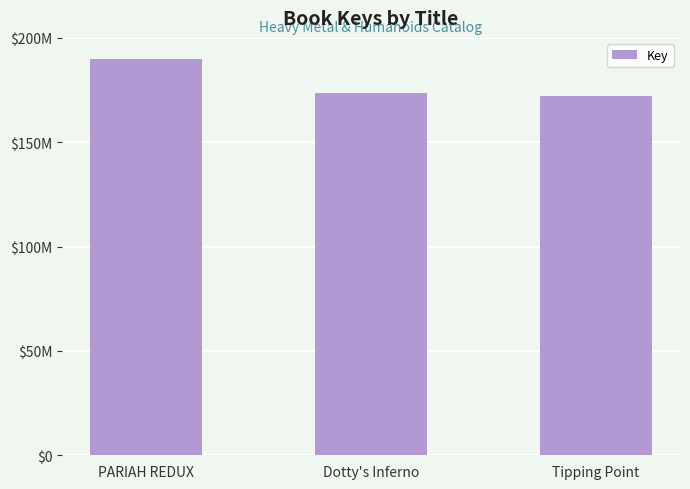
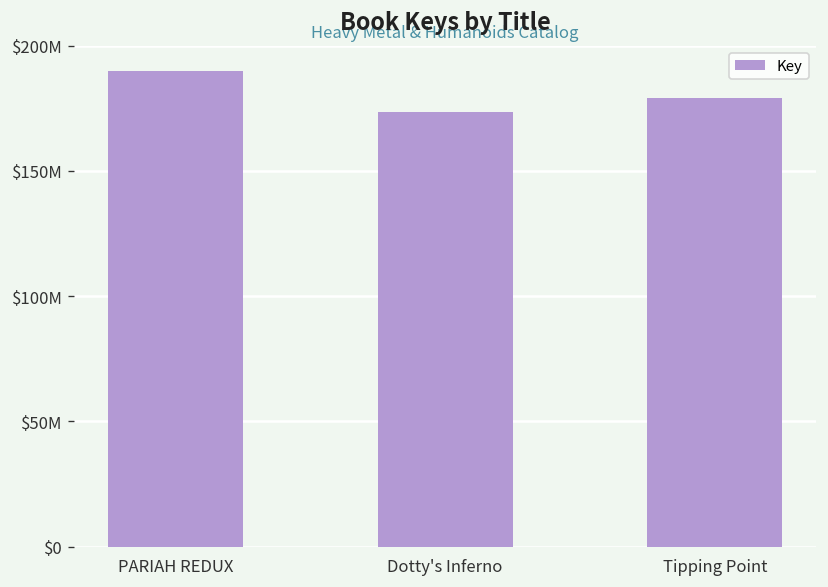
  {
    "PARIAH REDUX": "$190000000",
    "Dotty's Inferno": "$174000000",
-   "Tipping Point": "$172000000"
+   "Tipping Point": "$179000000"
  }
